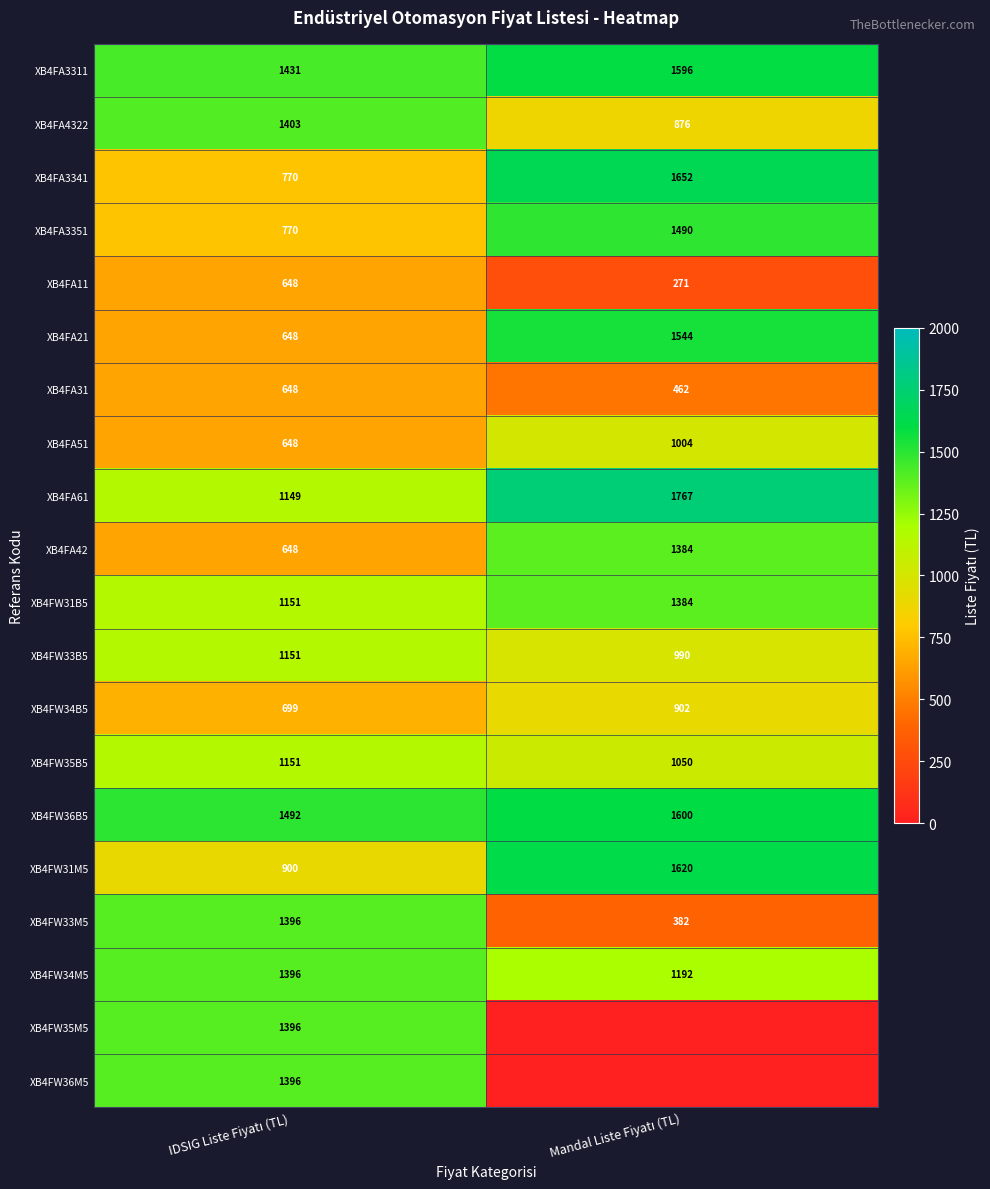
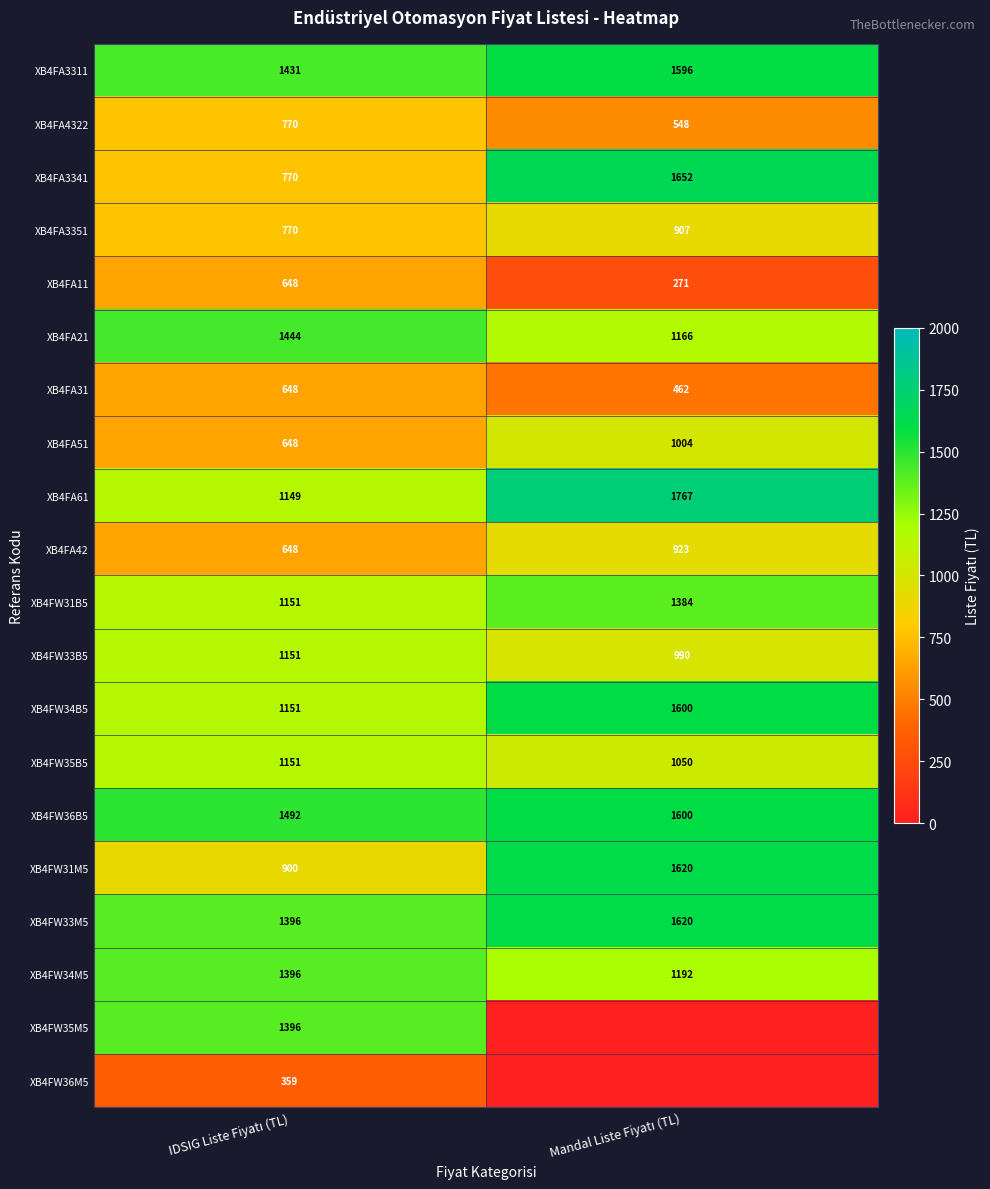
  {
    "XB4FA3311": {
      "IDSIG Liste Fiyatı (TL)": 1431,
      "Mandal Liste Fiyatı (TL)": 1596
    },
    "XB4FA4322": {
-     "IDSIG Liste Fiyatı (TL)": 1403,
-     "Mandal Liste Fiyatı (TL)": 876
+     "IDSIG Liste Fiyatı (TL)": 770,
+     "Mandal Liste Fiyatı (TL)": 548
    },
    "XB4FA3341": {
      "IDSIG Liste Fiyatı (TL)": 770,
      "Mandal Liste Fiyatı (TL)": 1652
    },
    "XB4FA3351": {
      "IDSIG Liste Fiyatı (TL)": 770,
-     "Mandal Liste Fiyatı (TL)": 1490
+     "Mandal Liste Fiyatı (TL)": 907
    },
    "XB4FA11": {
      "IDSIG Liste Fiyatı (TL)": 648,
      "Mandal Liste Fiyatı (TL)": 271
    },
    "XB4FA21": {
-     "IDSIG Liste Fiyatı (TL)": 648,
-     "Mandal Liste Fiyatı (TL)": 1544
+     "IDSIG Liste Fiyatı (TL)": 1444,
+     "Mandal Liste Fiyatı (TL)": 1166
    },
    "XB4FA31": {
      "IDSIG Liste Fiyatı (TL)": 648,
      "Mandal Liste Fiyatı (TL)": 462
    },
    "XB4FA51": {
      "IDSIG Liste Fiyatı (TL)": 648,
      "Mandal Liste Fiyatı (TL)": 1004
    },
    "XB4FA61": {
      "IDSIG Liste Fiyatı (TL)": 1149,
      "Mandal Liste Fiyatı (TL)": 1767
    },
    "XB4FA42": {
      "IDSIG Liste Fiyatı (TL)": 648,
-     "Mandal Liste Fiyatı (TL)": 1384
+     "Mandal Liste Fiyatı (TL)": 923
    },
    "XB4FW31B5": {
      "IDSIG Liste Fiyatı (TL)": 1151,
      "Mandal Liste Fiyatı (TL)": 1384
    },
    "XB4FW33B5": {
      "IDSIG Liste Fiyatı (TL)": 1151,
      "Mandal Liste Fiyatı (TL)": 990
    },
    "XB4FW34B5": {
-     "IDSIG Liste Fiyatı (TL)": 699,
-     "Mandal Liste Fiyatı (TL)": 902
+     "IDSIG Liste Fiyatı (TL)": 1151,
+     "Mandal Liste Fiyatı (TL)": 1600
    },
    "XB4FW35B5": {
      "IDSIG Liste Fiyatı (TL)": 1151,
      "Mandal Liste Fiyatı (TL)": 1050
    },
    "XB4FW36B5": {
      "IDSIG Liste Fiyatı (TL)": 1492,
      "Mandal Liste Fiyatı (TL)": 1600
    },
    "XB4FW31M5": {
      "IDSIG Liste Fiyatı (TL)": 900,
      "Mandal Liste Fiyatı (TL)": 1620
    },
    "XB4FW33M5": {
      "IDSIG Liste Fiyatı (TL)": 1396,
-     "Mandal Liste Fiyatı (TL)": 382
+     "Mandal Liste Fiyatı (TL)": 1620
    },
    "XB4FW34M5": {
      "IDSIG Liste Fiyatı (TL)": 1396,
      "Mandal Liste Fiyatı (TL)": 1192
    },
    "XB4FW35M5": {
      "IDSIG Liste Fiyatı (TL)": 1396
    },
    "XB4FW36M5": {
-     "IDSIG Liste Fiyatı (TL)": 1396
+     "IDSIG Liste Fiyatı (TL)": 359
    }
  }
